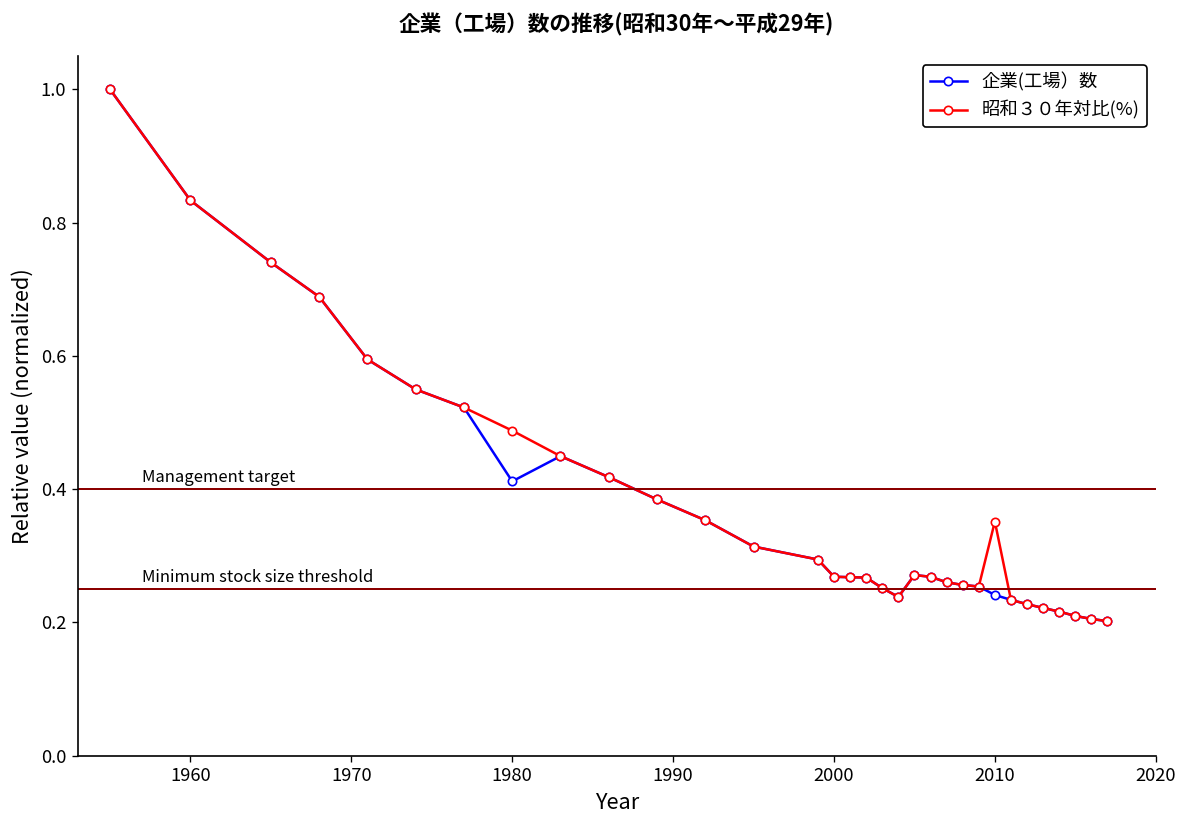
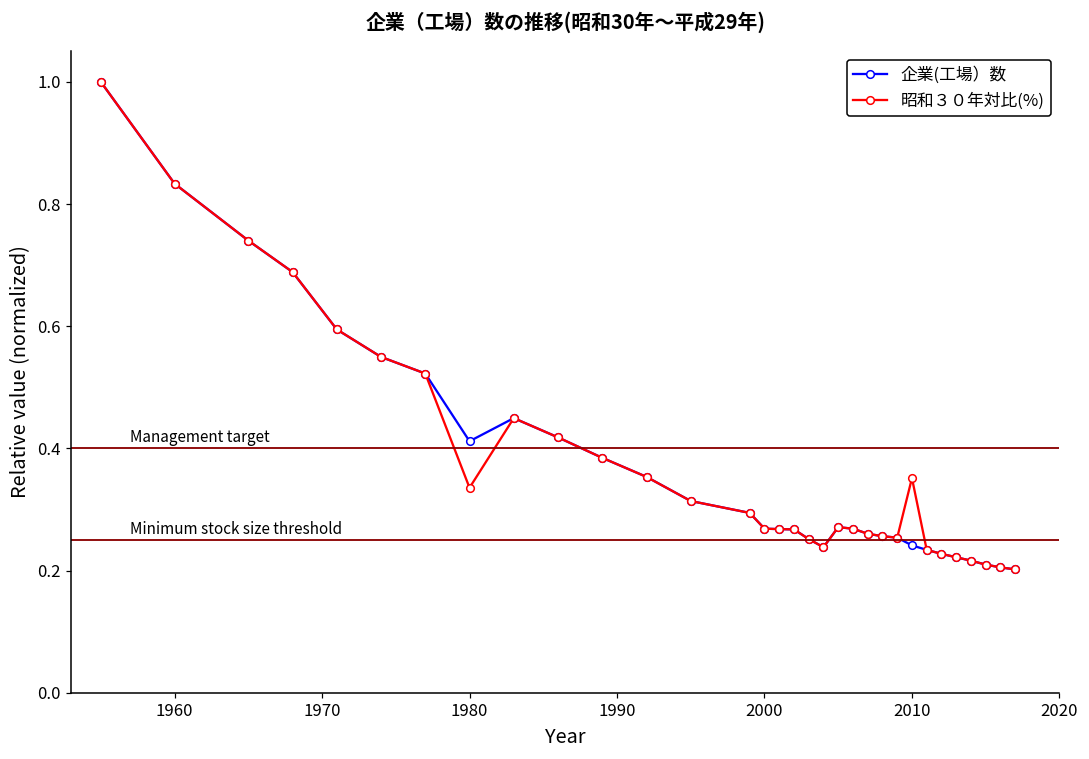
  {
    "企業(工場）数": {
      "1980": 0.41,
      "2010": 0.24
    },
    "昭和３０年対比(%)": {
-     "1980": 0.49,
+     "1980": 0.34,
      "2010": 0.35
    }
  }
